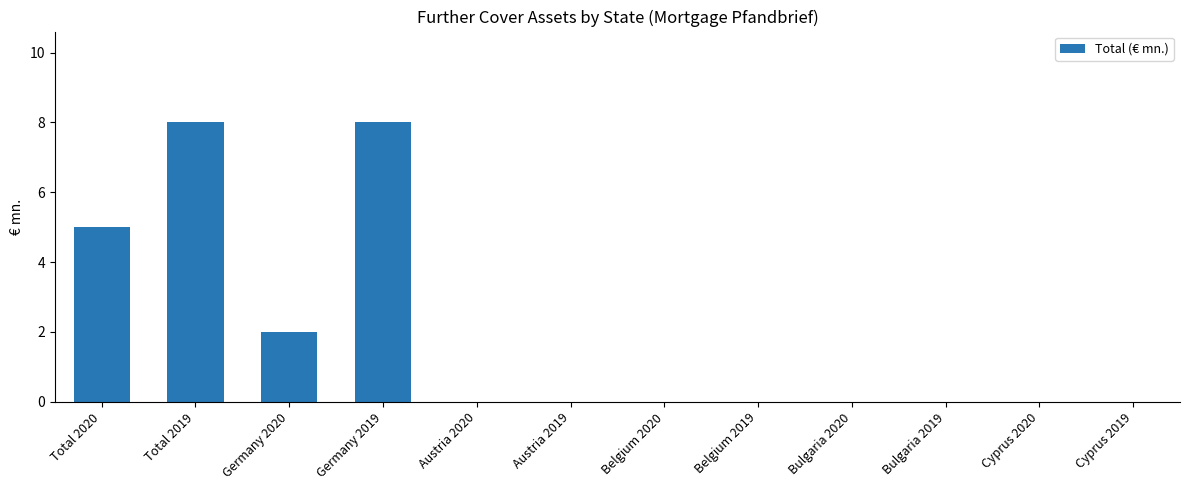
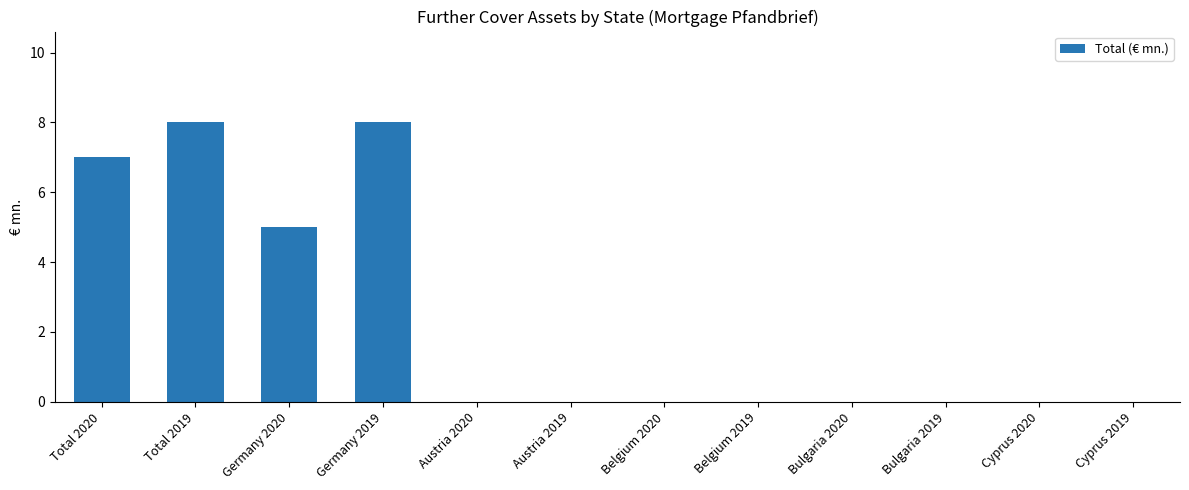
  {
-   "Total 2020": 5,
+   "Total 2020": 7,
    "Total 2019": 8,
-   "Germany 2020": 2,
+   "Germany 2020": 5,
    "Germany 2019": 8,
    "Austria 2020": 0,
    "Austria 2019": 0,
    "Belgium 2020": 0,
    "Belgium 2019": 0,
    "Bulgaria 2020": 0,
    "Bulgaria 2019": 0,
    "Cyprus 2020": 0,
    "Cyprus 2019": 0
  }
